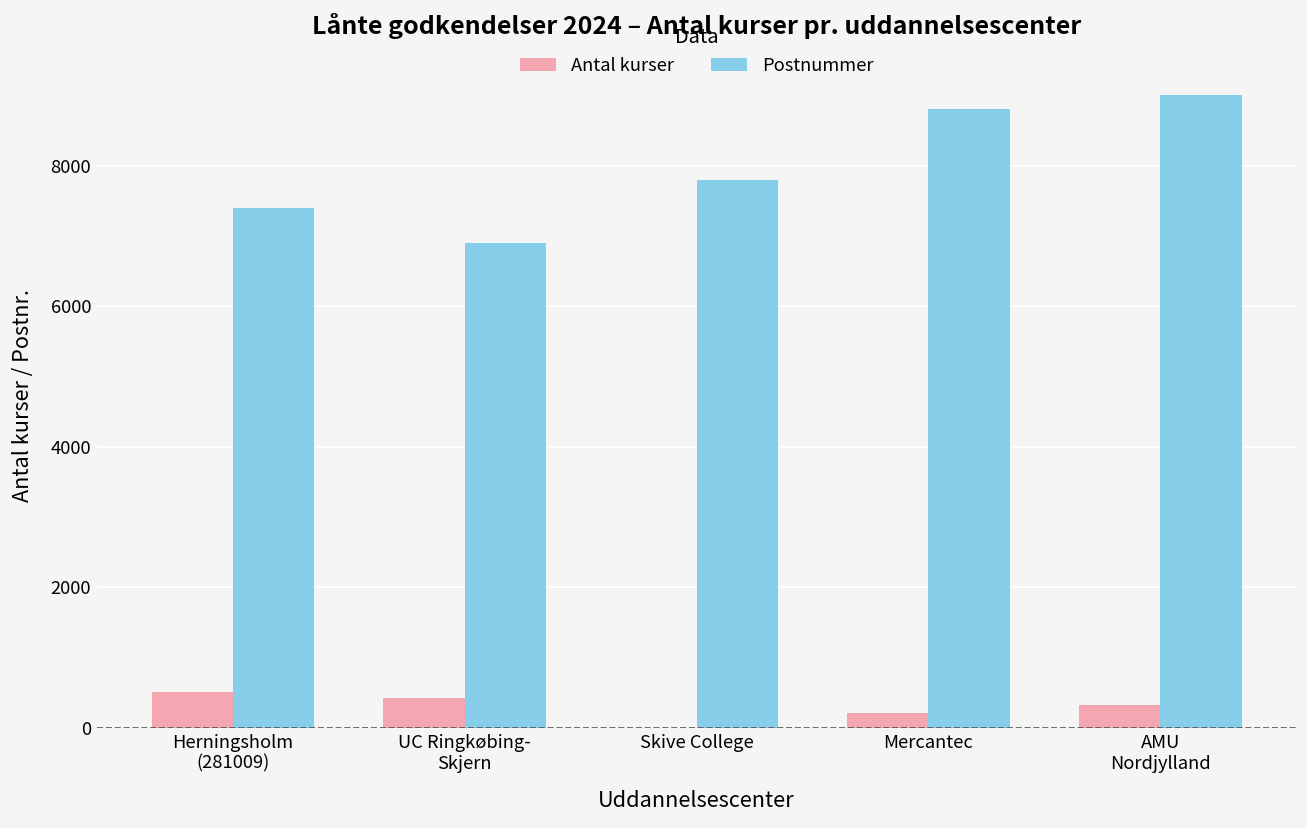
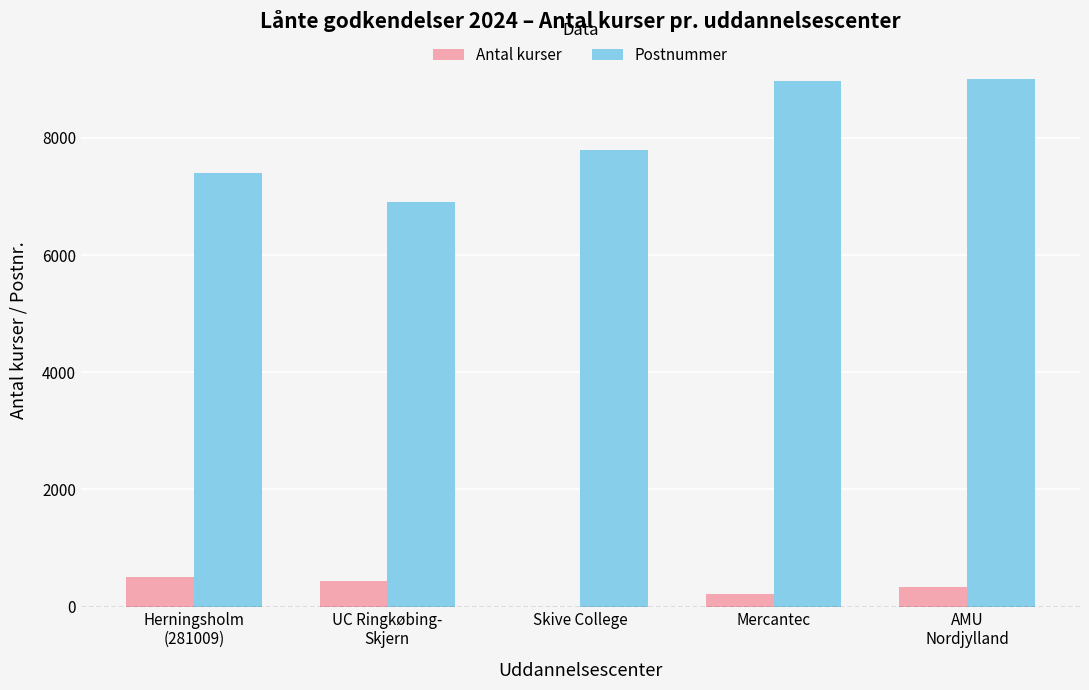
  {
    "Antal kurser": {
      "Herningsholm (281009)": 500,
      "UC Ringkøbing- Skjern": 400,
      "Mercantec": 200,
      "AMU Nordjylland": 300
    },
    "Postnummer": {
      "Herningsholm (281009)": 7400,
      "UC Ringkøbing- Skjern": 6900,
      "Skive College": 7800,
-     "Mercantec": 8800,
+     "Mercantec": 9000,
      "AMU Nordjylland": 9000
    }
  }
